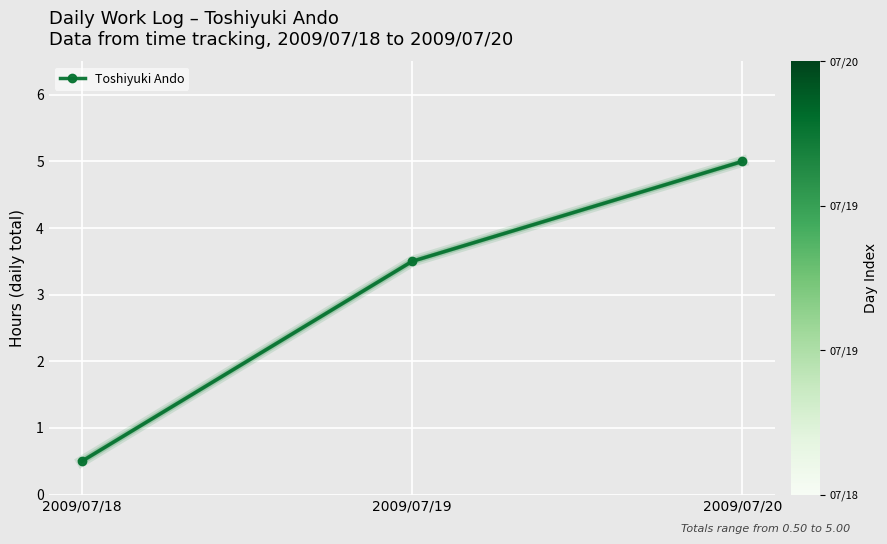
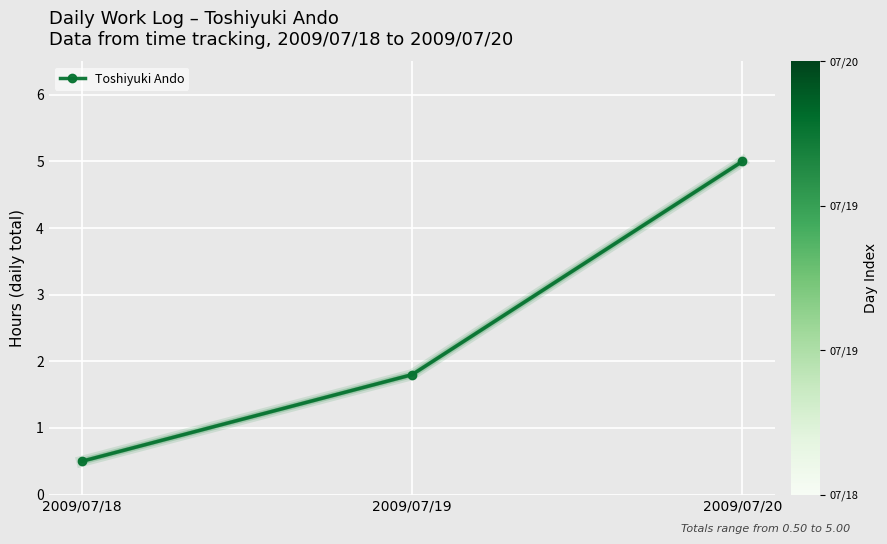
  {
    "2009/07/18": 0.5,
-   "2009/07/19": 3.5,
+   "2009/07/19": 1.8,
    "2009/07/20": 5.0
  }
